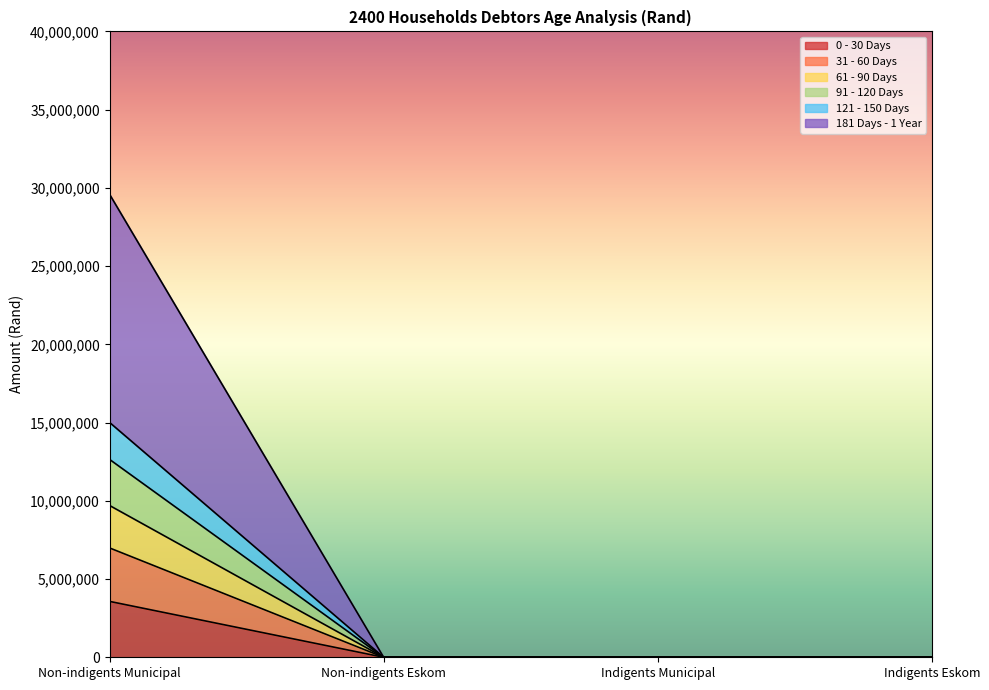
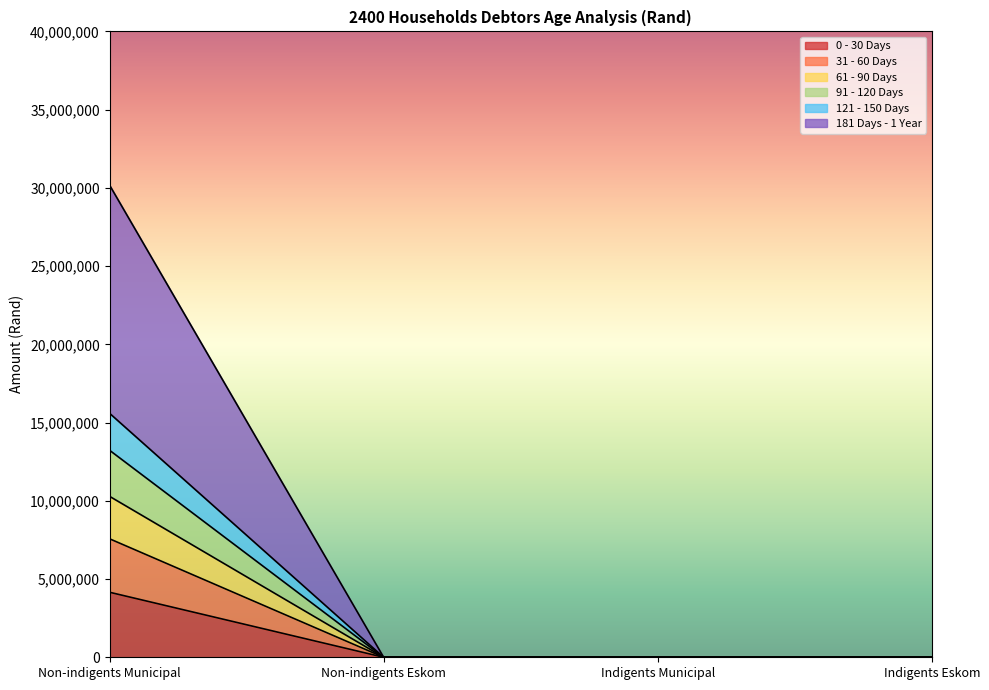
  {
    "0 - 30 Days": {
-     "Non-indigents Municipal": "3,600,000"
+     "Non-indigents Municipal": "4,200,000"
    },
    "31 - 60 Days": {
      "Non-indigents Municipal": "3,400,000"
    },
    "61 - 90 Days": {
      "Non-indigents Municipal": "2,700,000"
    },
    "91 - 120 Days": {
      "Non-indigents Municipal": "2,900,000"
    },
    "121 - 150 Days": {
      "Non-indigents Municipal": "2,400,000"
    },
    "181 Days - 1 Year": {
      "Non-indigents Municipal": "14,600,000"
    }
  }
